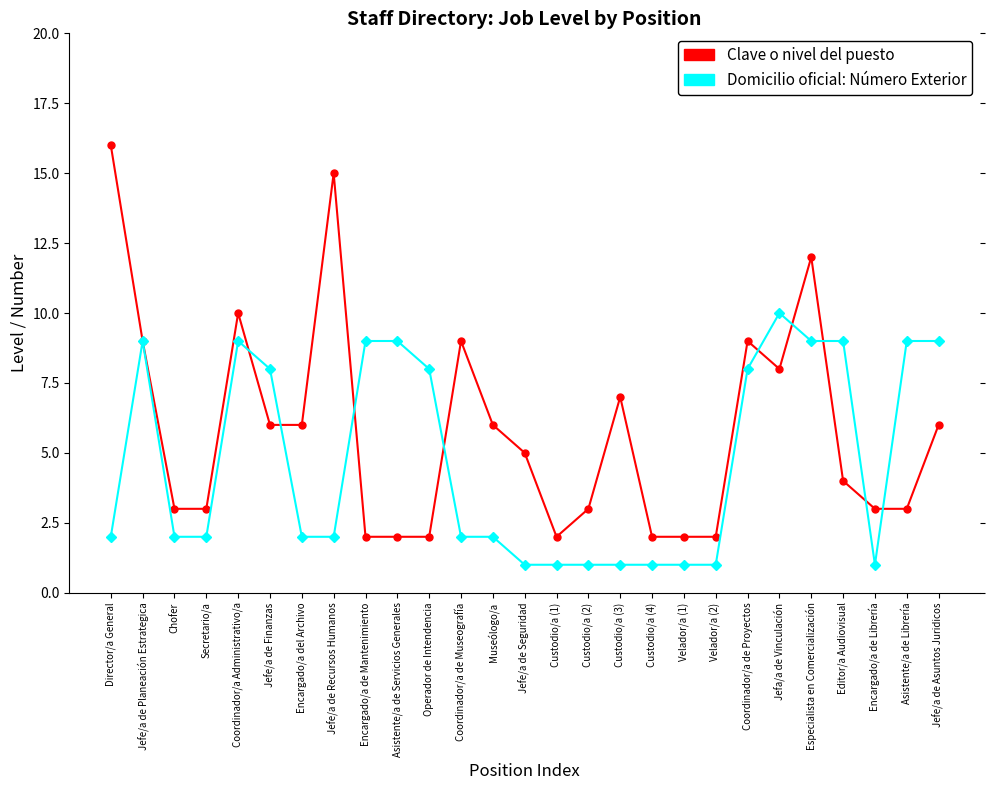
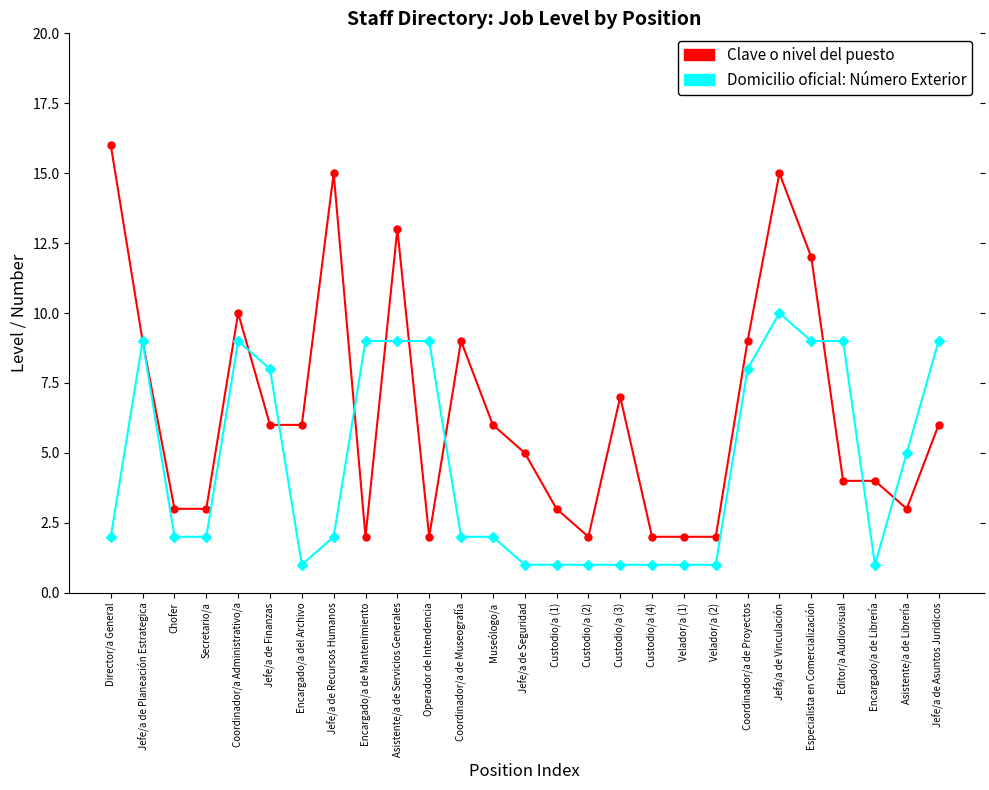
  {
    "Clave o nivel del puesto": {
      "Director/a General": 16,
      "Chofer": 3,
      "Secretario/a": 3,
      "Coordinador/a Administrativo/a": 10,
      "Jefe/a de Finanzas": 6,
      "Encargado/a del Archivo": 6,
      "Jefe/a de Recursos Humanos": 15,
      "Encargado/a de Mantenimiento": 2,
-     "Asistente/a de Servicios Generales": 2,
+     "Asistente/a de Servicios Generales": 13,
      "Operador de Intendencia": 2,
      "Coordinador/a de Museografía": 9,
      "Museólogo/a": 6,
      "Jefe/a de Seguridad": 5,
-     "Custodio/a (1)": 2,
-     "Custodio/a (2)": 3,
+     "Custodio/a (1)": 3,
+     "Custodio/a (2)": 2,
      "Custodio/a (3)": 7,
      "Custodio/a (4)": 2,
      "Velador/a (1)": 2,
      "Velador/a (2)": 2,
      "Coordinador/a de Proyectos": 9,
-     "Jefa/a de Vinculación": 8,
+     "Jefa/a de Vinculación": 15,
      "Especialista en Comercialización": 12,
      "Editor/a Audiovisual": 4,
-     "Encargado/a de Librería": 3,
+     "Encargado/a de Librería": 4,
      "Asistente/a de Librería": 3,
      "Jefe/a de Asuntos Juridicos": 6
    },
    "Domicilio oficial: Número Exterior": {
      "Director/a General": 2,
      "Chofer": 2,
      "Secretario/a": 2,
      "Coordinador/a Administrativo/a": 9,
      "Jefe/a de Finanzas": 8,
-     "Encargado/a del Archivo": 2,
+     "Encargado/a del Archivo": 1,
      "Jefe/a de Recursos Humanos": 2,
      "Encargado/a de Mantenimiento": 9,
      "Asistente/a de Servicios Generales": 9,
-     "Operador de Intendencia": 8,
+     "Operador de Intendencia": 9,
      "Coordinador/a de Museografía": 2,
      "Museólogo/a": 2,
      "Jefe/a de Seguridad": 1,
      "Custodio/a (1)": 1,
      "Custodio/a (2)": 1,
      "Custodio/a (3)": 1,
      "Custodio/a (4)": 1,
      "Velador/a (1)": 1,
      "Velador/a (2)": 1,
      "Coordinador/a de Proyectos": 8,
      "Jefa/a de Vinculación": 10,
      "Especialista en Comercialización": 9,
      "Editor/a Audiovisual": 9,
      "Encargado/a de Librería": 1,
-     "Asistente/a de Librería": 9,
+     "Asistente/a de Librería": 5,
      "Jefe/a de Asuntos Juridicos": 9
    }
  }
